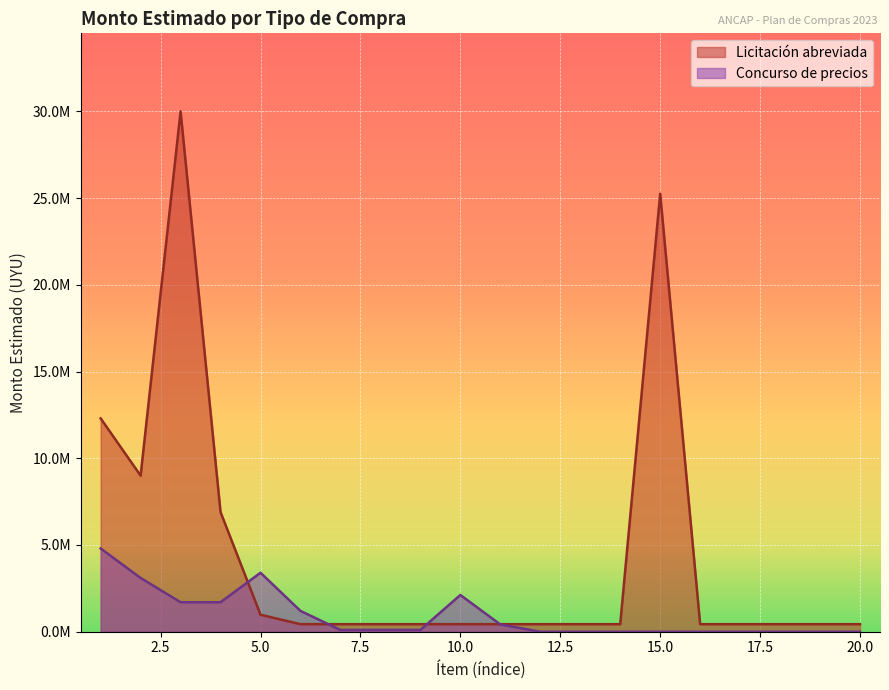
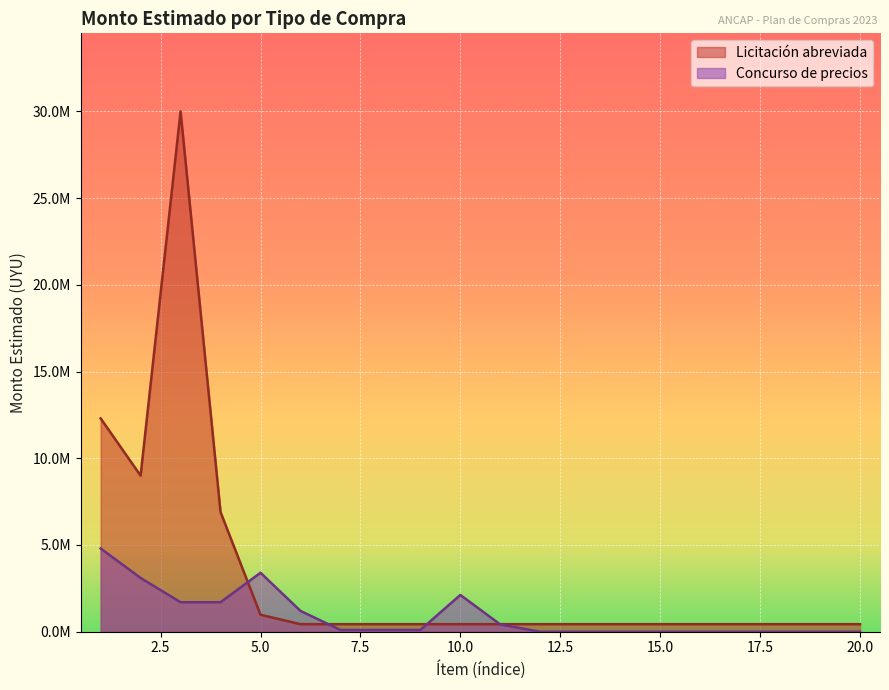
  {
    "Licitación abreviada": {
      "5.0": 1000000,
      "10.0": 400000,
-     "15.0": 25300000,
+     "15.0": 400000,
      "20.0": 400000
    },
    "Concurso de precios": {
      "5.0": 3400000,
      "10.0": 2100000,
      "15.0": 0,
      "20.0": 0
    }
  }
